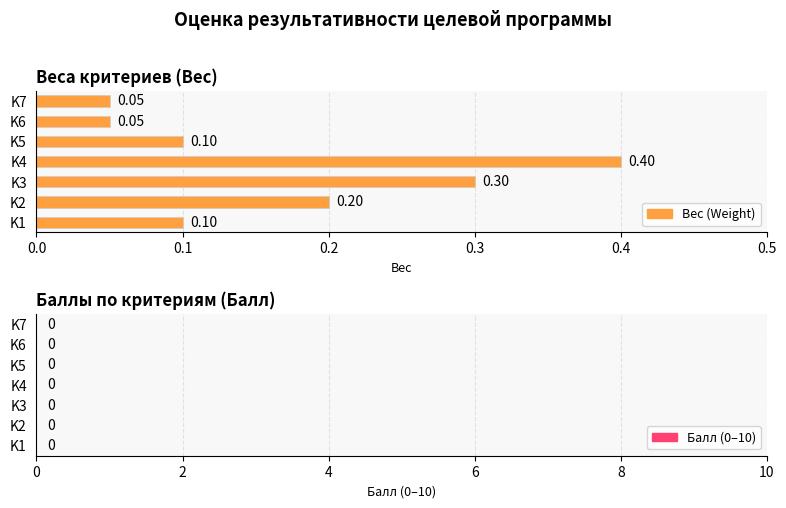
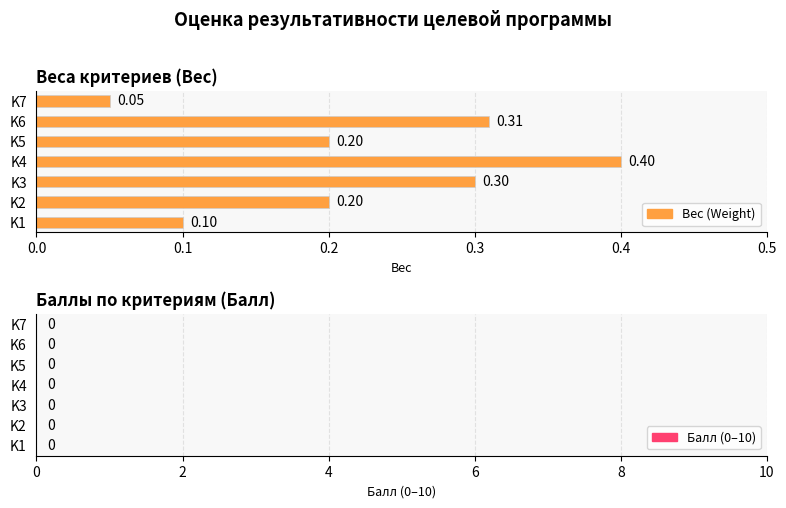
  {
    "Веса критериев (Вес)": {
      "K7": 0.05,
-     "K6": 0.05,
-     "K5": 0.10,
+     "K6": 0.31,
+     "K5": 0.20,
      "K4": 0.40,
      "K3": 0.30,
      "K2": 0.20,
      "K1": 0.10
    },
    "Баллы по критериям (Балл)": {
      "K7": 0,
      "K6": 0,
      "K5": 0,
      "K4": 0,
      "K3": 0,
      "K2": 0,
      "K1": 0
    }
  }
